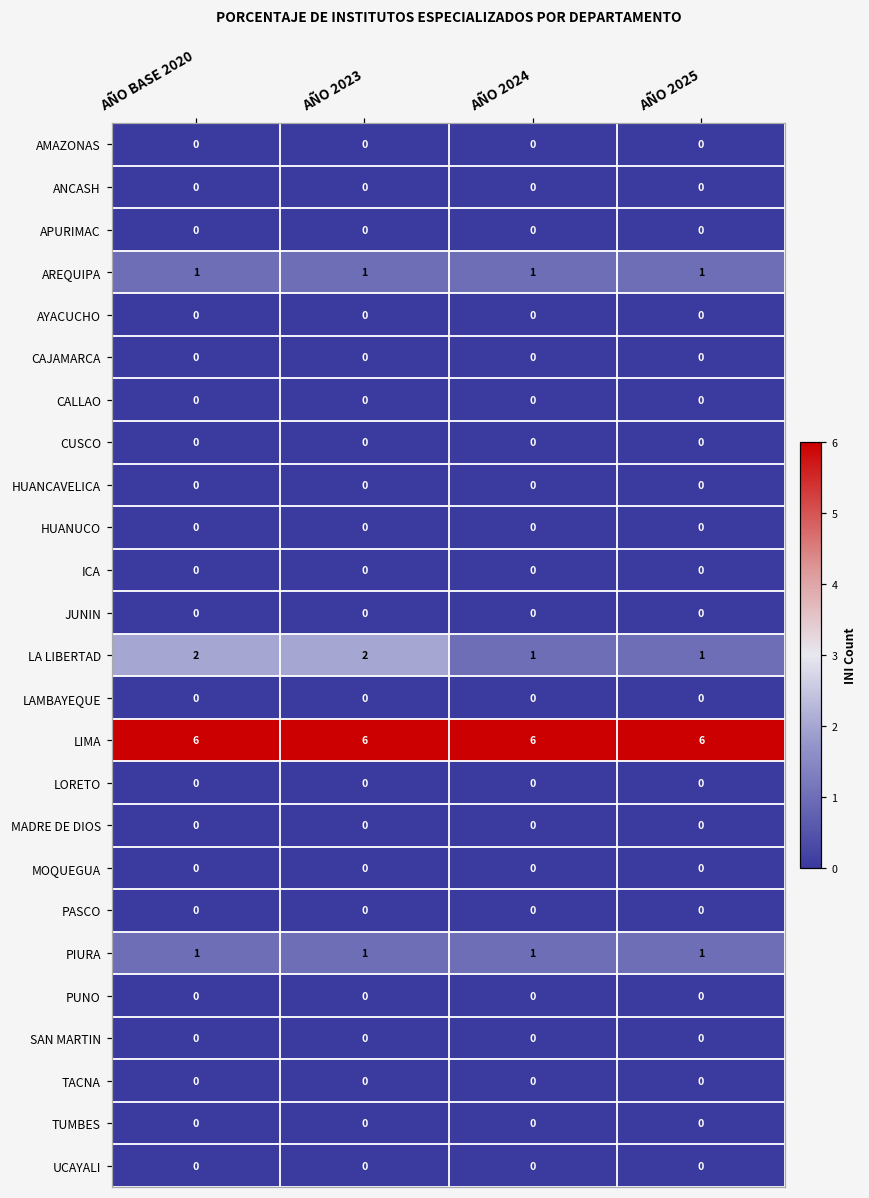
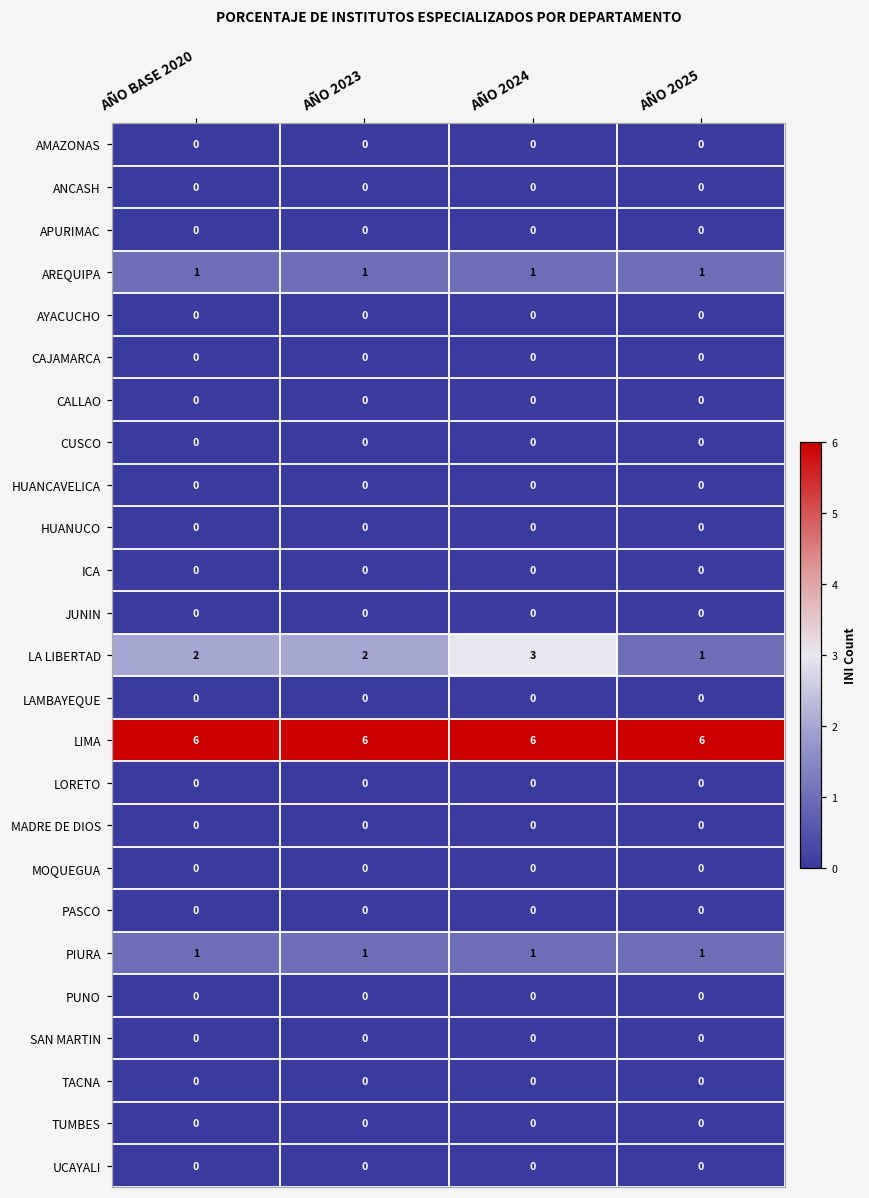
  {
    "AMAZONAS": {
      "AÑO BASE 2020": 0,
      "AÑO 2023": 0,
      "AÑO 2024": 0,
      "AÑO 2025": 0
    },
    "ANCASH": {
      "AÑO BASE 2020": 0,
      "AÑO 2023": 0,
      "AÑO 2024": 0,
      "AÑO 2025": 0
    },
    "APURIMAC": {
      "AÑO BASE 2020": 0,
      "AÑO 2023": 0,
      "AÑO 2024": 0,
      "AÑO 2025": 0
    },
    "AREQUIPA": {
      "AÑO BASE 2020": 1,
      "AÑO 2023": 1,
      "AÑO 2024": 1,
      "AÑO 2025": 1
    },
    "AYACUCHO": {
      "AÑO BASE 2020": 0,
      "AÑO 2023": 0,
      "AÑO 2024": 0,
      "AÑO 2025": 0
    },
    "CAJAMARCA": {
      "AÑO BASE 2020": 0,
      "AÑO 2023": 0,
      "AÑO 2024": 0,
      "AÑO 2025": 0
    },
    "CALLAO": {
      "AÑO BASE 2020": 0,
      "AÑO 2023": 0,
      "AÑO 2024": 0,
      "AÑO 2025": 0
    },
    "CUSCO": {
      "AÑO BASE 2020": 0,
      "AÑO 2023": 0,
      "AÑO 2024": 0,
      "AÑO 2025": 0
    },
    "HUANCAVELICA": {
      "AÑO BASE 2020": 0,
      "AÑO 2023": 0,
      "AÑO 2024": 0,
      "AÑO 2025": 0
    },
    "HUANUCO": {
      "AÑO BASE 2020": 0,
      "AÑO 2023": 0,
      "AÑO 2024": 0,
      "AÑO 2025": 0
    },
    "ICA": {
      "AÑO BASE 2020": 0,
      "AÑO 2023": 0,
      "AÑO 2024": 0,
      "AÑO 2025": 0
    },
    "JUNIN": {
      "AÑO BASE 2020": 0,
      "AÑO 2023": 0,
      "AÑO 2024": 0,
      "AÑO 2025": 0
    },
    "LA LIBERTAD": {
      "AÑO BASE 2020": 2,
      "AÑO 2023": 2,
-     "AÑO 2024": 1,
+     "AÑO 2024": 3,
      "AÑO 2025": 1
    },
    "LAMBAYEQUE": {
      "AÑO BASE 2020": 0,
      "AÑO 2023": 0,
      "AÑO 2024": 0,
      "AÑO 2025": 0
    },
    "LIMA": {
      "AÑO BASE 2020": 6,
      "AÑO 2023": 6,
      "AÑO 2024": 6,
      "AÑO 2025": 6
    },
    "LORETO": {
      "AÑO BASE 2020": 0,
      "AÑO 2023": 0,
      "AÑO 2024": 0,
      "AÑO 2025": 0
    },
    "MADRE DE DIOS": {
      "AÑO BASE 2020": 0,
      "AÑO 2023": 0,
      "AÑO 2024": 0,
      "AÑO 2025": 0
    },
    "MOQUEGUA": {
      "AÑO BASE 2020": 0,
      "AÑO 2023": 0,
      "AÑO 2024": 0,
      "AÑO 2025": 0
    },
    "PASCO": {
      "AÑO BASE 2020": 0,
      "AÑO 2023": 0,
      "AÑO 2024": 0,
      "AÑO 2025": 0
    },
    "PIURA": {
      "AÑO BASE 2020": 1,
      "AÑO 2023": 1,
      "AÑO 2024": 1,
      "AÑO 2025": 1
    },
    "PUNO": {
      "AÑO BASE 2020": 0,
      "AÑO 2023": 0,
      "AÑO 2024": 0,
      "AÑO 2025": 0
    },
    "SAN MARTIN": {
      "AÑO BASE 2020": 0,
      "AÑO 2023": 0,
      "AÑO 2024": 0,
      "AÑO 2025": 0
    },
    "TACNA": {
      "AÑO BASE 2020": 0,
      "AÑO 2023": 0,
      "AÑO 2024": 0,
      "AÑO 2025": 0
    },
    "TUMBES": {
      "AÑO BASE 2020": 0,
      "AÑO 2023": 0,
      "AÑO 2024": 0,
      "AÑO 2025": 0
    },
    "UCAYALI": {
      "AÑO BASE 2020": 0,
      "AÑO 2023": 0,
      "AÑO 2024": 0,
      "AÑO 2025": 0
    }
  }
